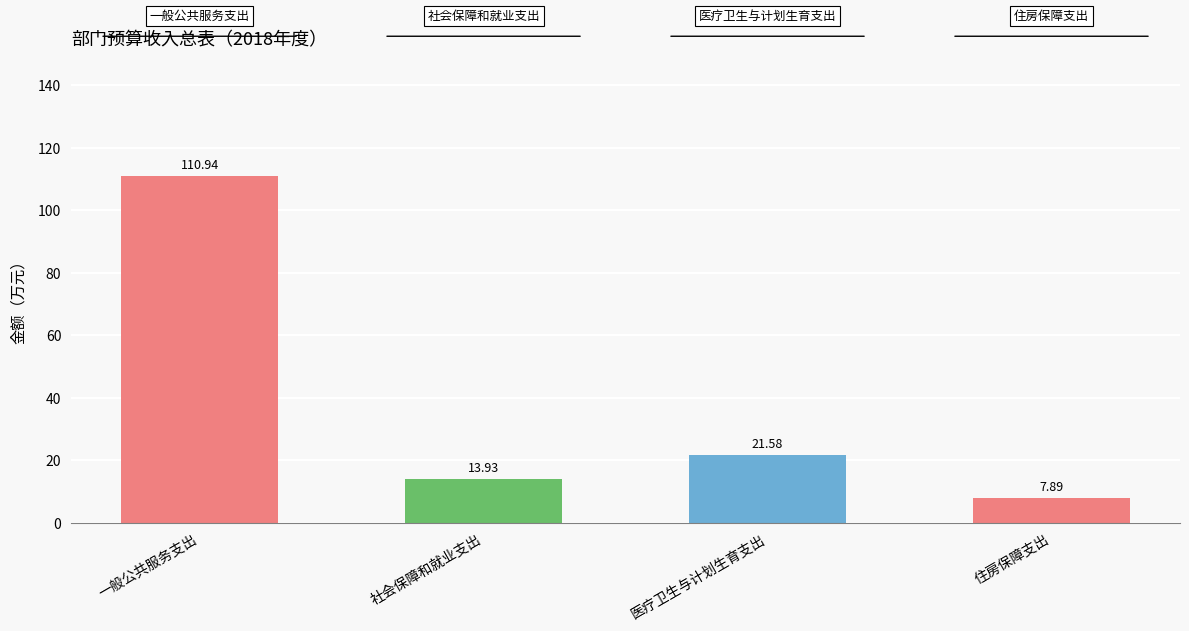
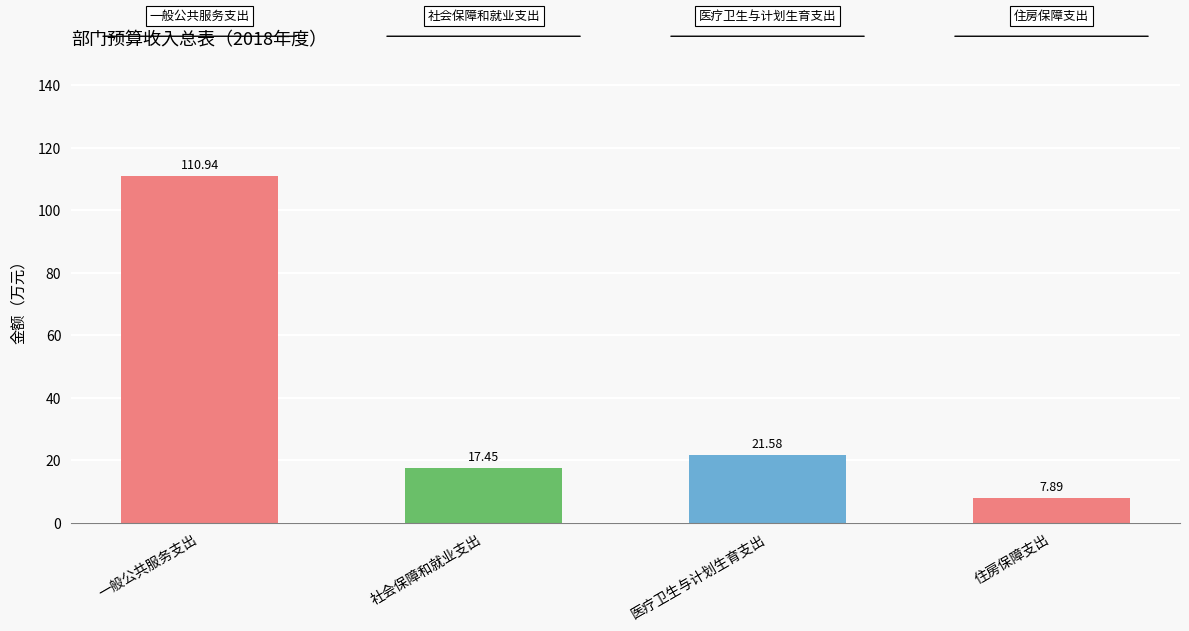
  {
    "一般公共服务支出": 110.94,
-   "社会保障和就业支出": 13.93,
+   "社会保障和就业支出": 17.45,
    "医疗卫生与计划生育支出": 21.58,
    "住房保障支出": 7.89
  }
